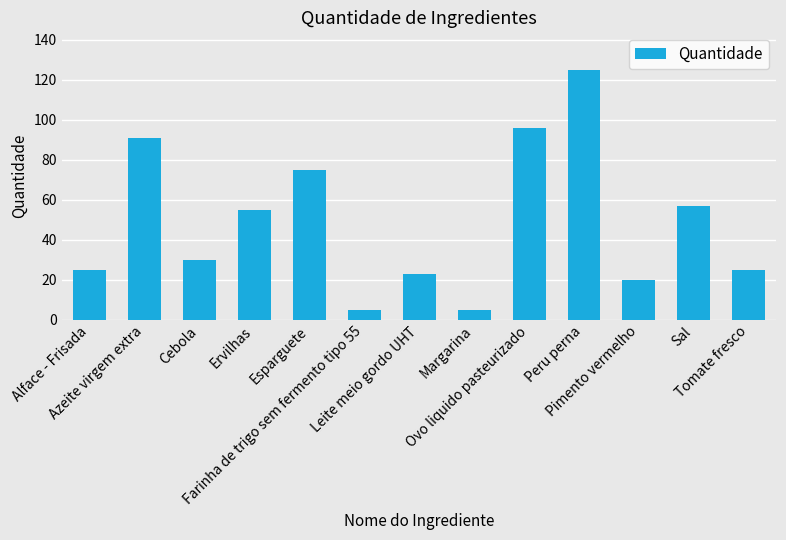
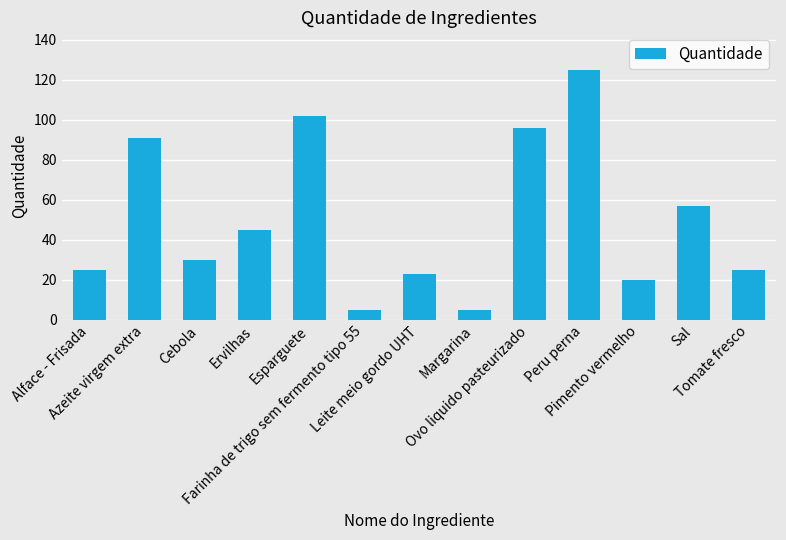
  {
    "Alface - Frisada": 25,
    "Azeite virgem extra": 91,
    "Cebola": 30,
-   "Ervilhas": 55,
-   "Esparguete": 75,
+   "Ervilhas": 45,
+   "Esparguete": 102,
    "Farinha de trigo sem fermento tipo 55": 5,
    "Leite meio gordo UHT": 23,
    "Margarina": 5,
    "Ovo liquido pasteurizado": 96,
    "Peru perna": 125,
    "Pimento vermelho": 20,
    "Sal": 57,
    "Tomate fresco": 25
  }
